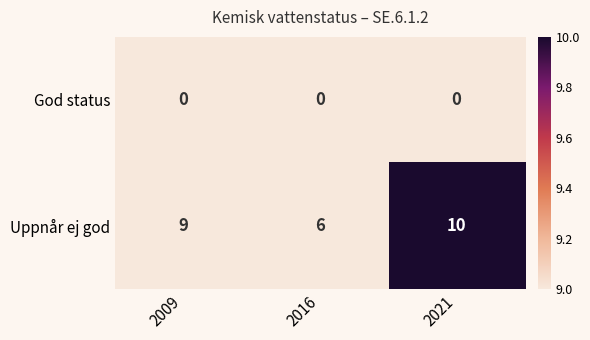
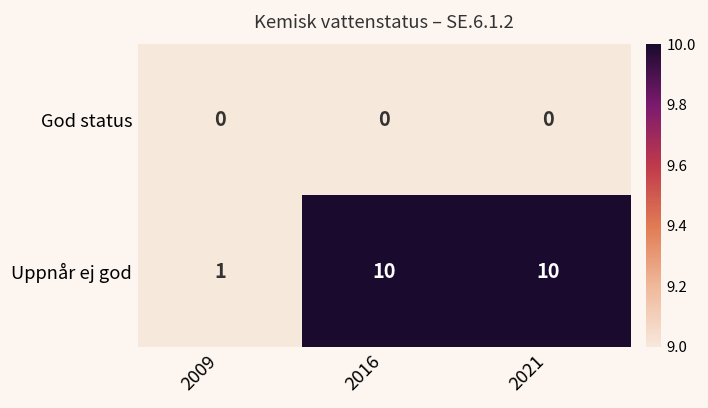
  {
    "God status": {
      "2009": 0,
      "2016": 0,
      "2021": 0
    },
    "Uppnår ej god": {
-     "2009": 9,
-     "2016": 6,
+     "2009": 1,
+     "2016": 10,
      "2021": 10
    }
  }
